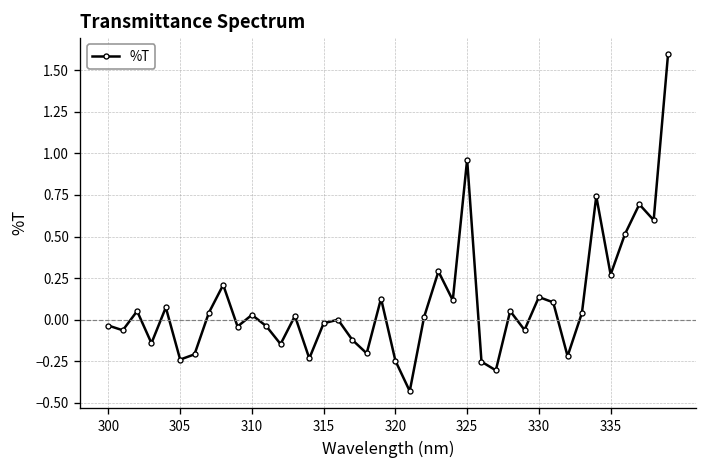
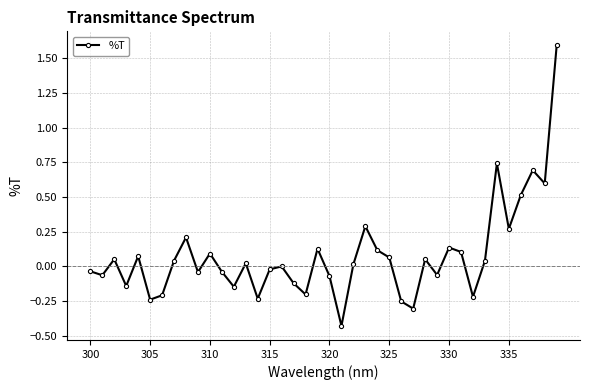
  {
    "300": -0.04,
    "305": -0.24,
-   "310": 0.03,
+   "310": 0.09,
    "315": -0.02,
-   "320": -0.25,
-   "325": 0.96,
+   "320": -0.07,
+   "325": 0.06,
    "330": 0.14,
    "335": 0.27
  }
